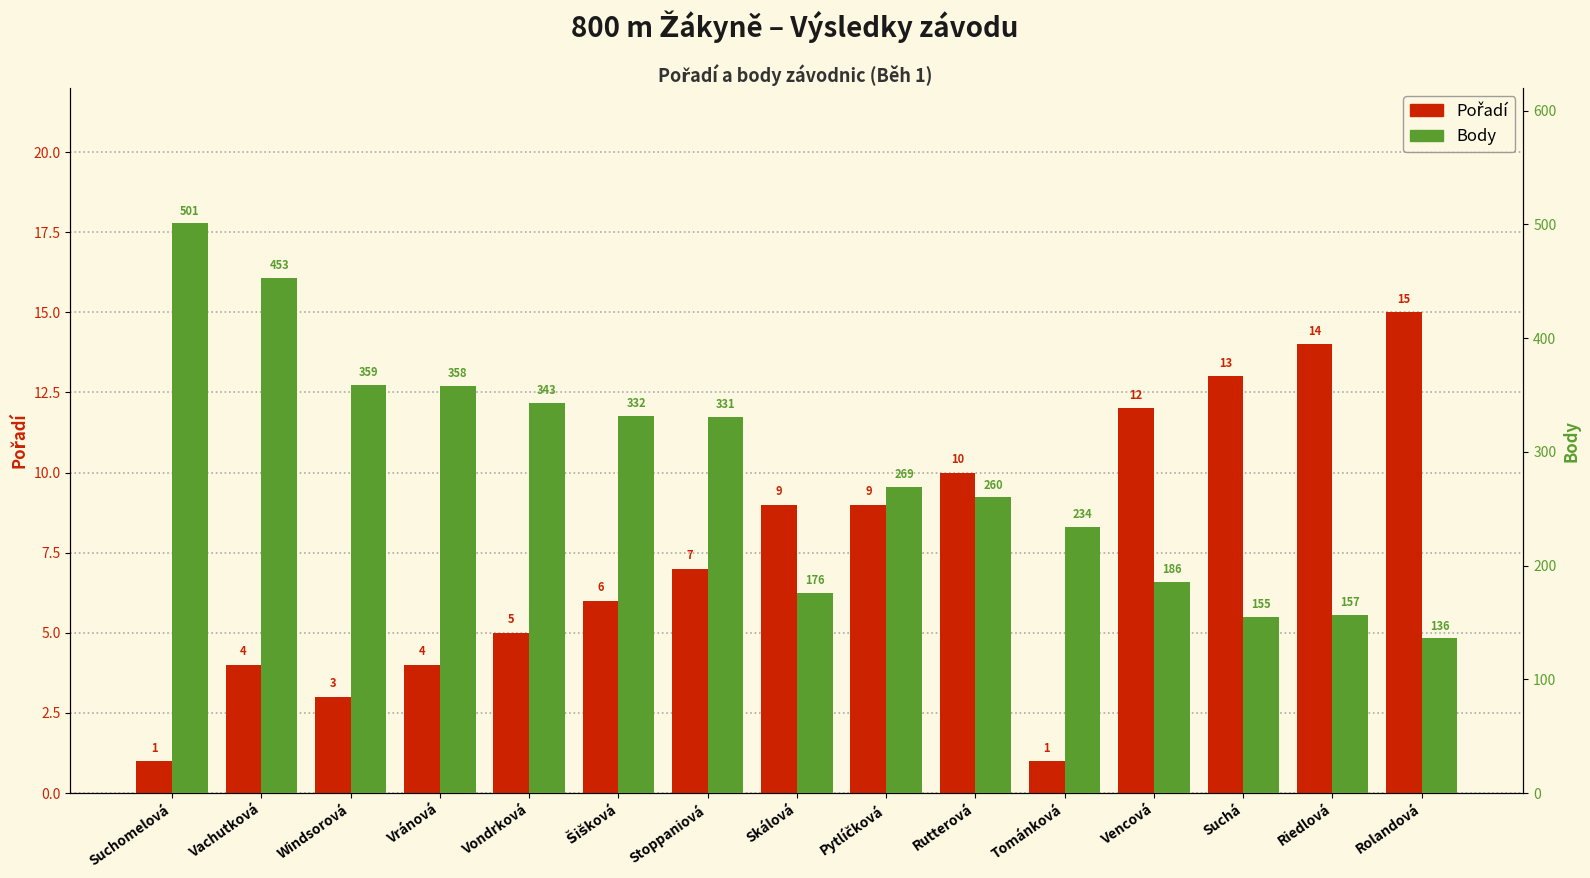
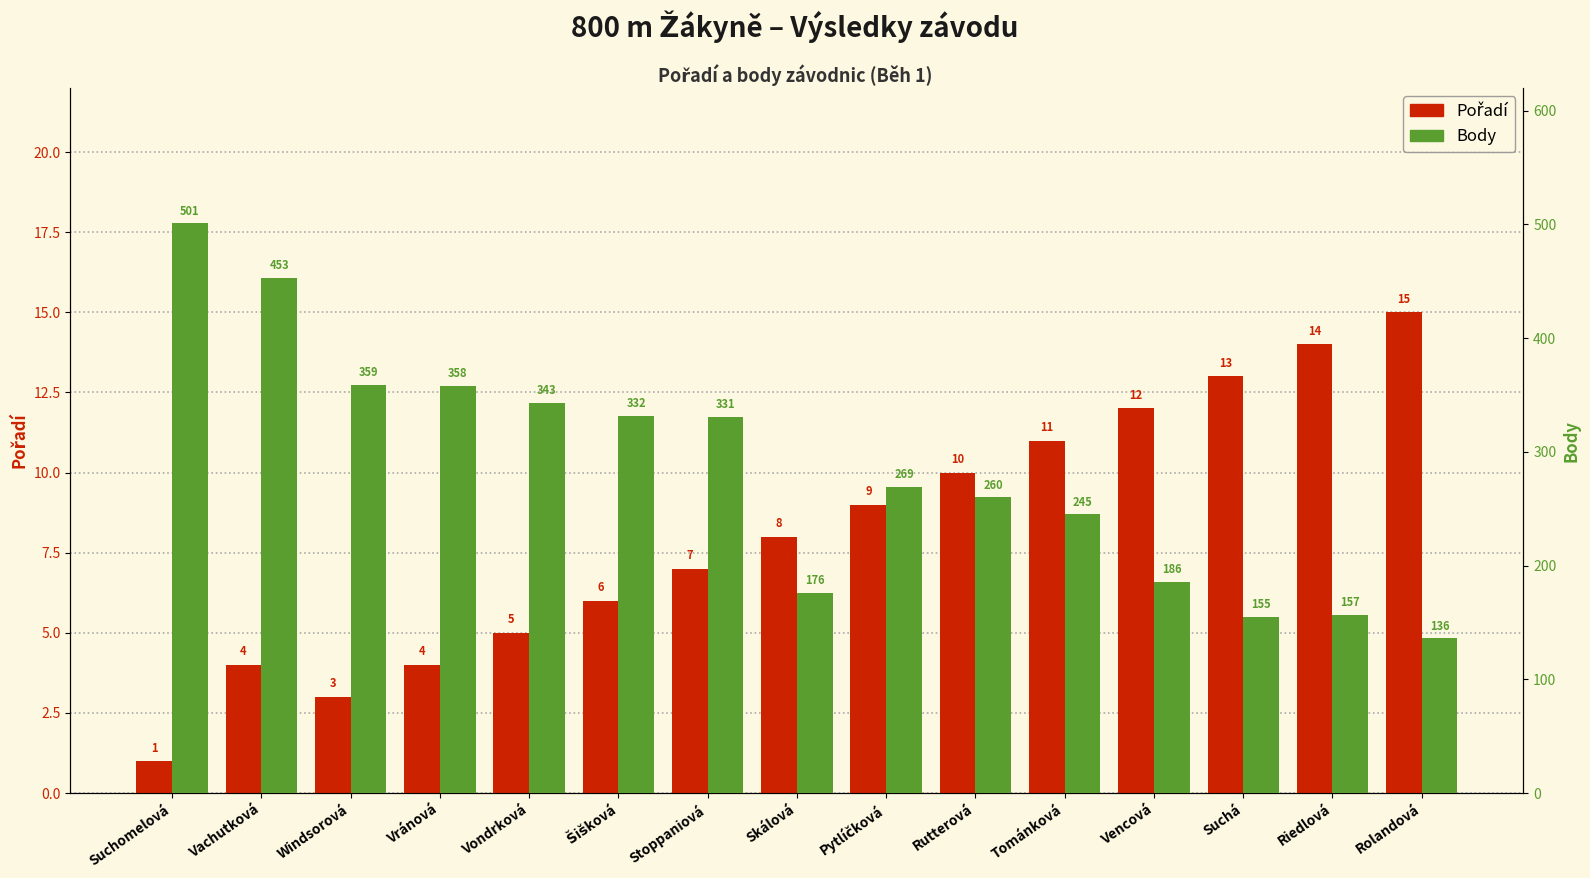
  {
    "Pořadí": {
      "Suchomelová": 1,
      "Vachutková": 4,
      "Windsorová": 3,
      "Vránová": 4,
      "Vondrková": 5,
      "Šišková": 6,
      "Stoppaniová": 7,
-     "Skálová": 9,
+     "Skálová": 8,
      "Pytlíčková": 9,
      "Rutterová": 10,
-     "Tománková": 1,
+     "Tománková": 11,
      "Vencová": 12,
      "Suchá": 13,
      "Riedlová": 14,
      "Rolandová": 15
    },
    "Body": {
      "Suchomelová": 501,
      "Vachutková": 453,
      "Windsorová": 359,
      "Vránová": 358,
      "Vondrková": 343,
      "Šišková": 332,
      "Stoppaniová": 331,
      "Skálová": 176,
      "Pytlíčková": 269,
      "Rutterová": 260,
-     "Tománková": 234,
+     "Tománková": 245,
      "Vencová": 186,
      "Suchá": 155,
      "Riedlová": 157,
      "Rolandová": 136
    }
  }
